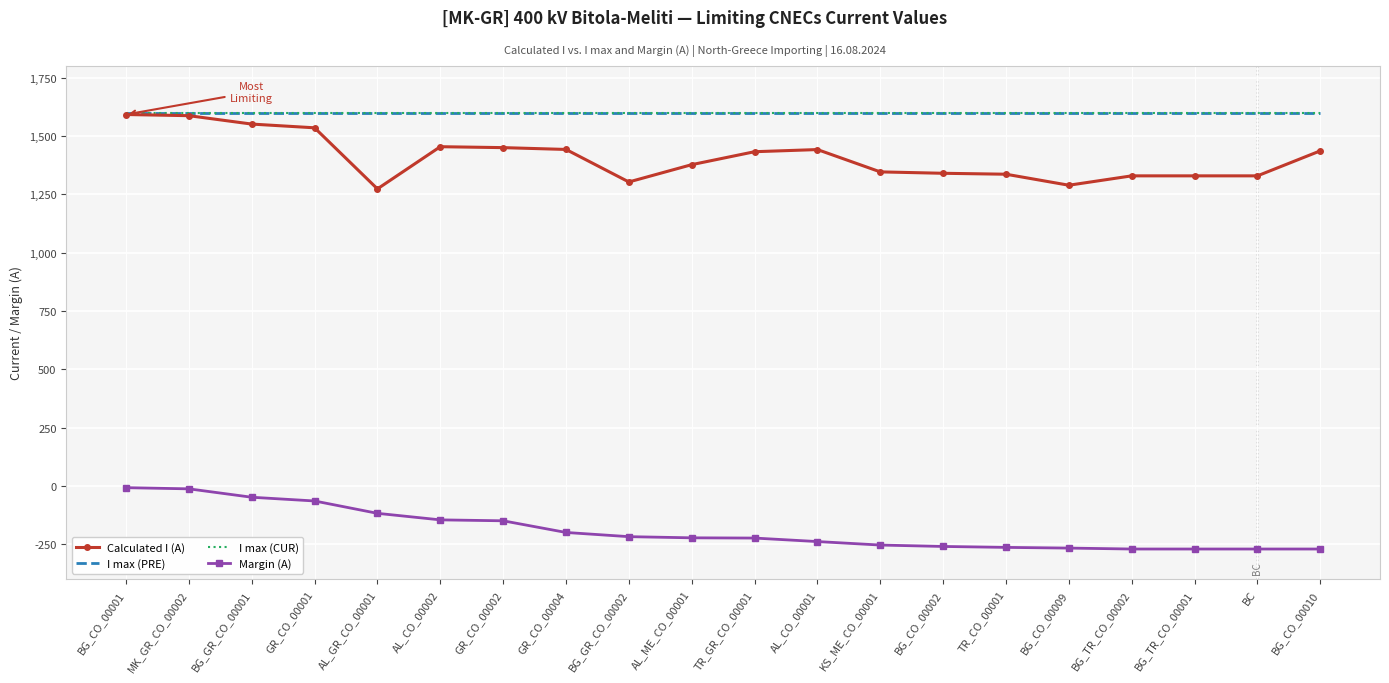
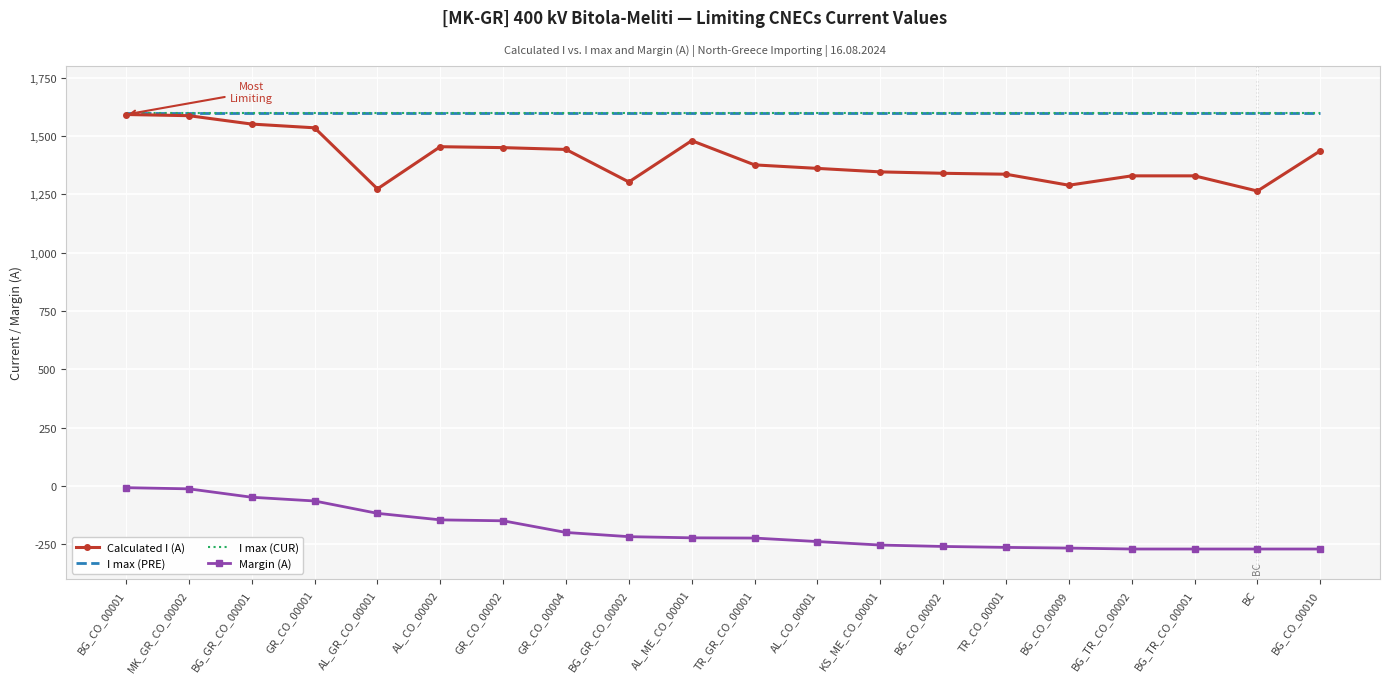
  {
    "Calculated I (A)": {
      "MK_GR_CO_00002": "1,590",
      "BG_GR_CO_00001": "1,550",
      "GR_CO_00001": "1,540",
      "AL_GR_CO_00001": "1,270",
      "AL_CO_00002": "1,450",
      "GR_CO_00002": "1,450",
      "GR_CO_00004": "1,440",
      "BG_GR_CO_00002": "1,300",
-     "AL_ME_CO_00001": "1,380",
-     "TR_GR_CO_00001": "1,430",
-     "AL_CO_00001": "1,440",
+     "AL_ME_CO_00001": "1,480",
+     "TR_GR_CO_00001": "1,380",
+     "AL_CO_00001": "1,360",
      "KS_ME_CO_00001": "1,350",
      "BG_CO_00002": "1,340",
      "TR_CO_00001": "1,340",
      "BG_CO_00009": "1,290",
      "BG_TR_CO_00002": "1,330",
      "BG_TR_CO_00001": "1,330",
-     "BC": "1,330",
+     "BC": "1,260",
      "BG_CO_00010": "1,440"
    },
    "I max (CUR)": {
      "MK_GR_CO_00002": "1,600",
      "BG_GR_CO_00001": "1,600",
      "GR_CO_00001": "1,600",
      "AL_GR_CO_00001": "1,600",
      "AL_CO_00002": "1,600",
      "GR_CO_00002": "1,600",
      "GR_CO_00004": "1,600",
      "BG_GR_CO_00002": "1,600",
      "AL_ME_CO_00001": "1,600",
      "TR_GR_CO_00001": "1,600",
      "AL_CO_00001": "1,600",
      "KS_ME_CO_00001": "1,600",
      "BG_CO_00002": "1,600",
      "TR_CO_00001": "1,600",
      "BG_CO_00009": "1,600",
      "BG_TR_CO_00002": "1,600",
      "BG_TR_CO_00001": "1,600",
      "BC": "1,600",
      "BG_CO_00010": "1,600"
    },
    "Margin (A)": {
      "BG_CO_00001": "-10",
      "MK_GR_CO_00002": "-10",
      "BG_GR_CO_00001": "-50",
      "GR_CO_00001": "-70",
      "AL_GR_CO_00001": "-120",
      "AL_CO_00002": "-150",
      "GR_CO_00002": "-150",
      "GR_CO_00004": "-200",
      "BG_GR_CO_00002": "-220",
      "AL_ME_CO_00001": "-220",
      "TR_GR_CO_00001": "-220",
      "AL_CO_00001": "-240",
      "KS_ME_CO_00001": "-250",
      "BG_CO_00002": "-260",
      "TR_CO_00001": "-260",
      "BG_CO_00009": "-270",
      "BG_TR_CO_00002": "-270",
      "BG_TR_CO_00001": "-270",
      "BC": "-270",
      "BG_CO_00010": "-270"
    }
  }
